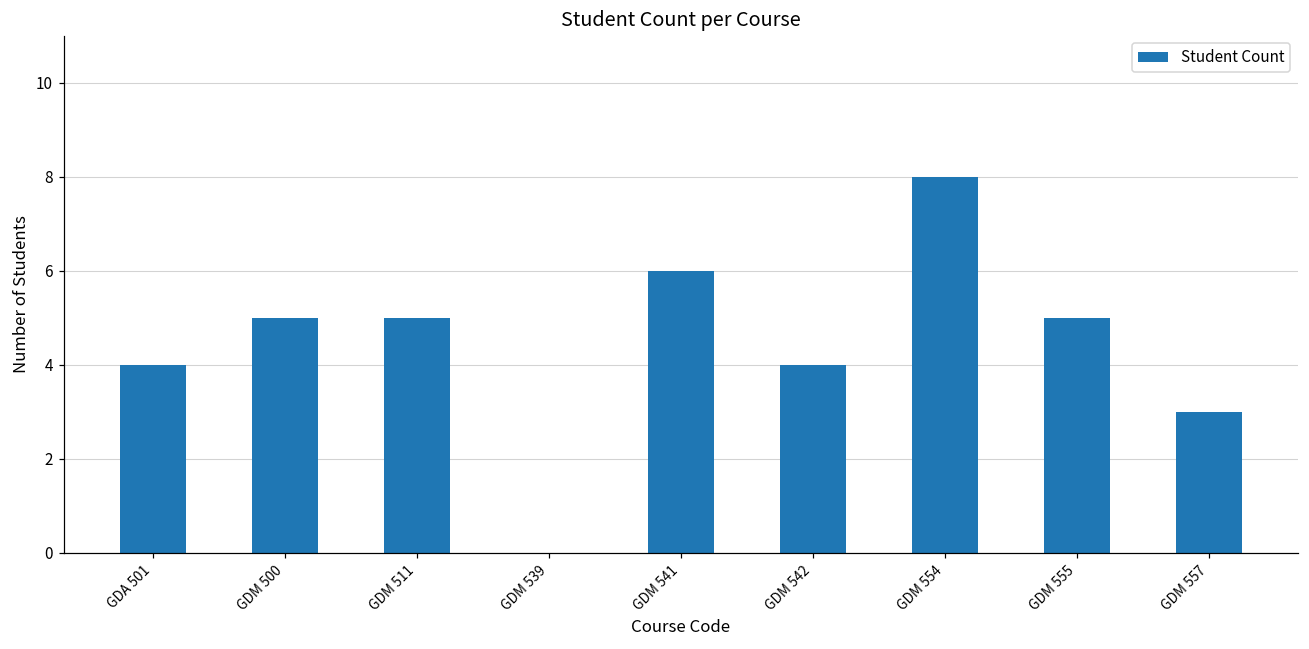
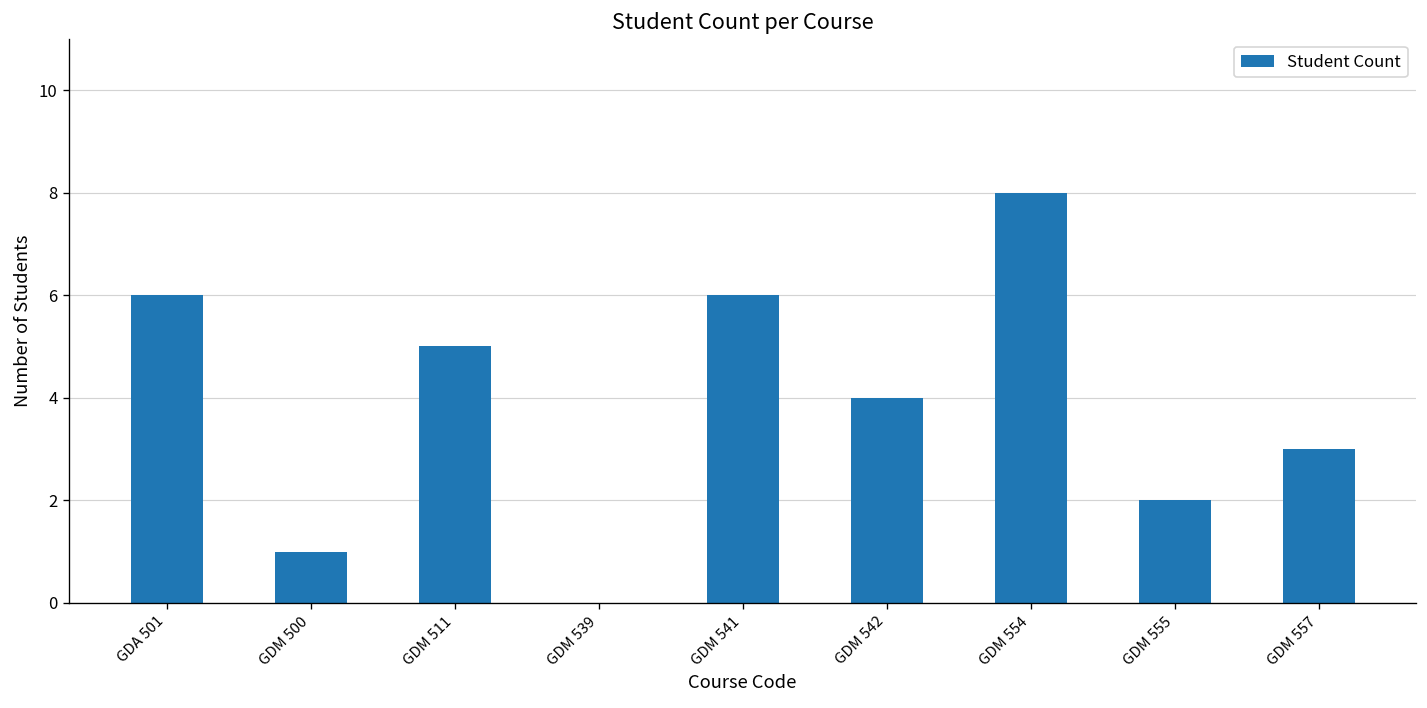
  {
-   "GDA 501": 4,
-   "GDM 500": 5,
+   "GDA 501": 6,
+   "GDM 500": 1,
    "GDM 511": 5,
    "GDM 539": 0,
    "GDM 541": 6,
    "GDM 542": 4,
    "GDM 554": 8,
-   "GDM 555": 5,
+   "GDM 555": 2,
    "GDM 557": 3
  }
